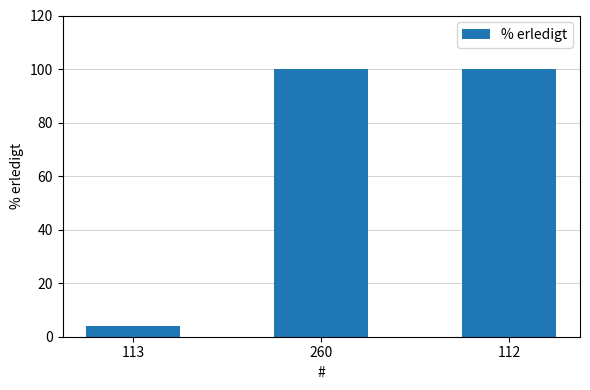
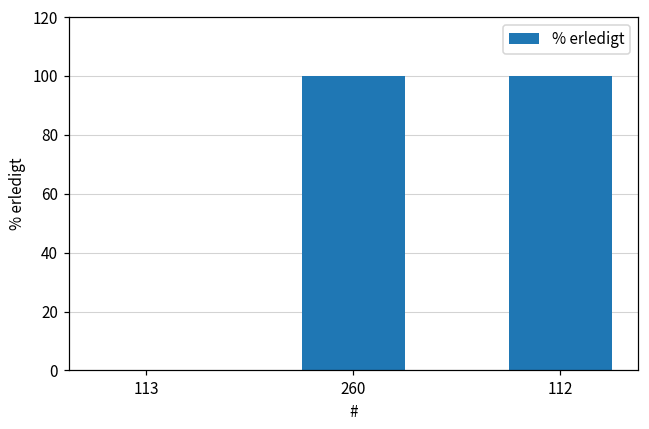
  {
-   "113": 4,
+   "113": 0,
    "260": 100,
    "112": 100
  }
